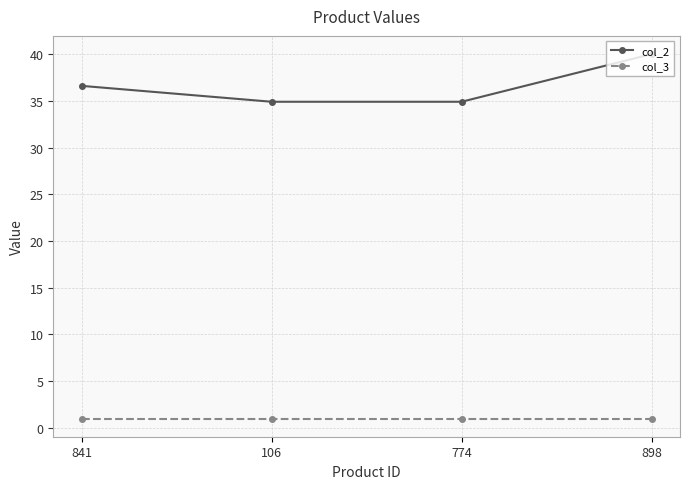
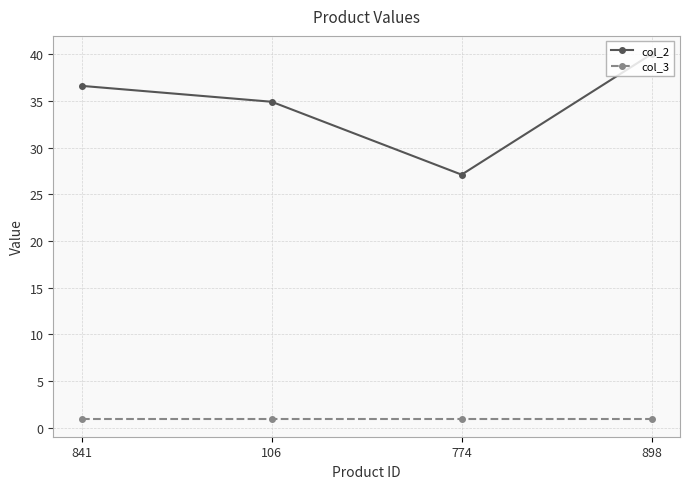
  {
    "col_2": {
      "841": 37,
      "106": 35,
-     "774": 35
+     "774": 27
    },
    "col_3": {
      "841": 1,
      "106": 1,
      "774": 1,
      "898": 1
    }
  }
